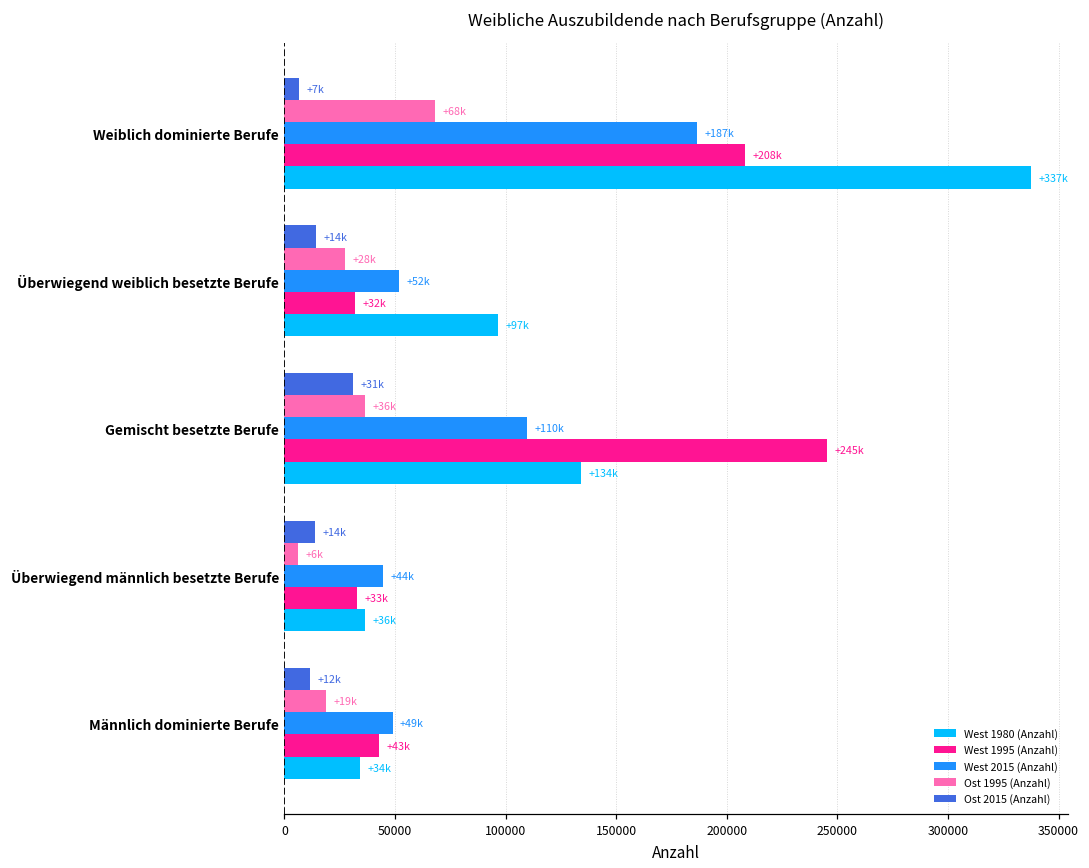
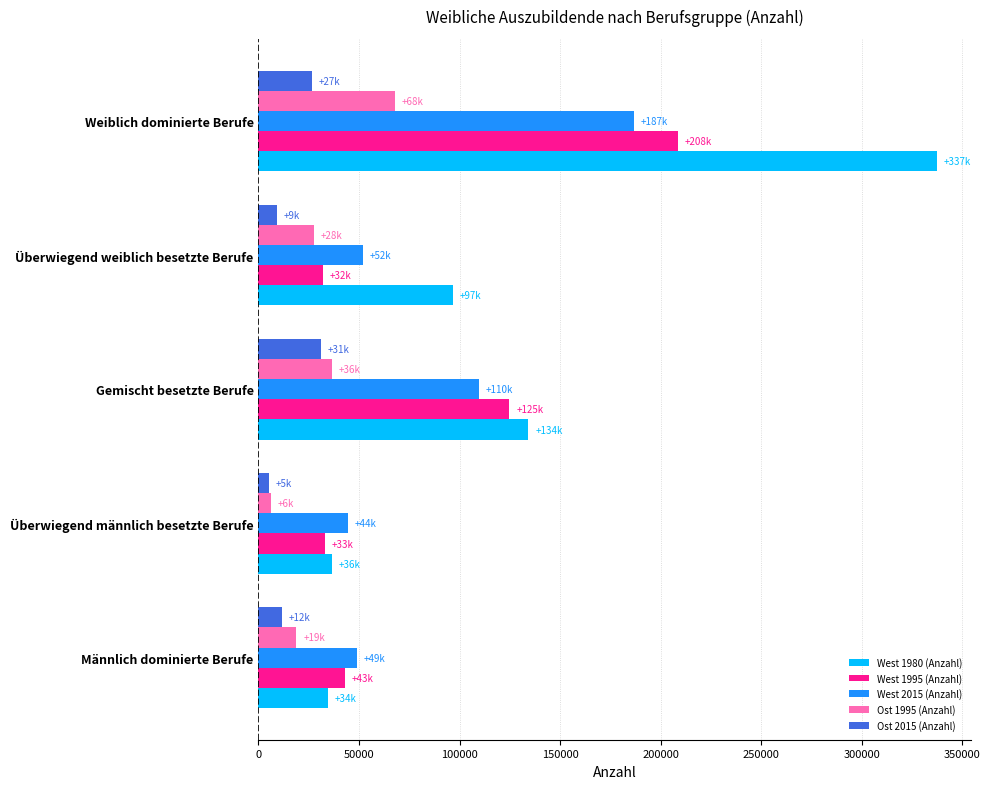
  {
    "West 1995 (Anzahl)": {
      "Weiblich dominierte Berufe": "+208k",
      "Überwiegend weiblich besetzte Berufe": "+32k",
-     "Gemischt besetzte Berufe": "+245k",
+     "Gemischt besetzte Berufe": "+125k",
      "Überwiegend männlich besetzte Berufe": "+33k",
      "Männlich dominierte Berufe": "+43k"
    },
    "Ost 1995 (Anzahl)": {
      "Weiblich dominierte Berufe": "+68k",
      "Überwiegend weiblich besetzte Berufe": "+28k",
      "Gemischt besetzte Berufe": "+36k",
      "Überwiegend männlich besetzte Berufe": "+6k",
      "Männlich dominierte Berufe": "+19k"
    },
    "Ost 2015 (Anzahl)": {
-     "Weiblich dominierte Berufe": "+7k",
-     "Überwiegend weiblich besetzte Berufe": "+14k",
+     "Weiblich dominierte Berufe": "+27k",
+     "Überwiegend weiblich besetzte Berufe": "+9k",
      "Gemischt besetzte Berufe": "+31k",
-     "Überwiegend männlich besetzte Berufe": "+14k",
+     "Überwiegend männlich besetzte Berufe": "+5k",
      "Männlich dominierte Berufe": "+12k"
    }
  }
